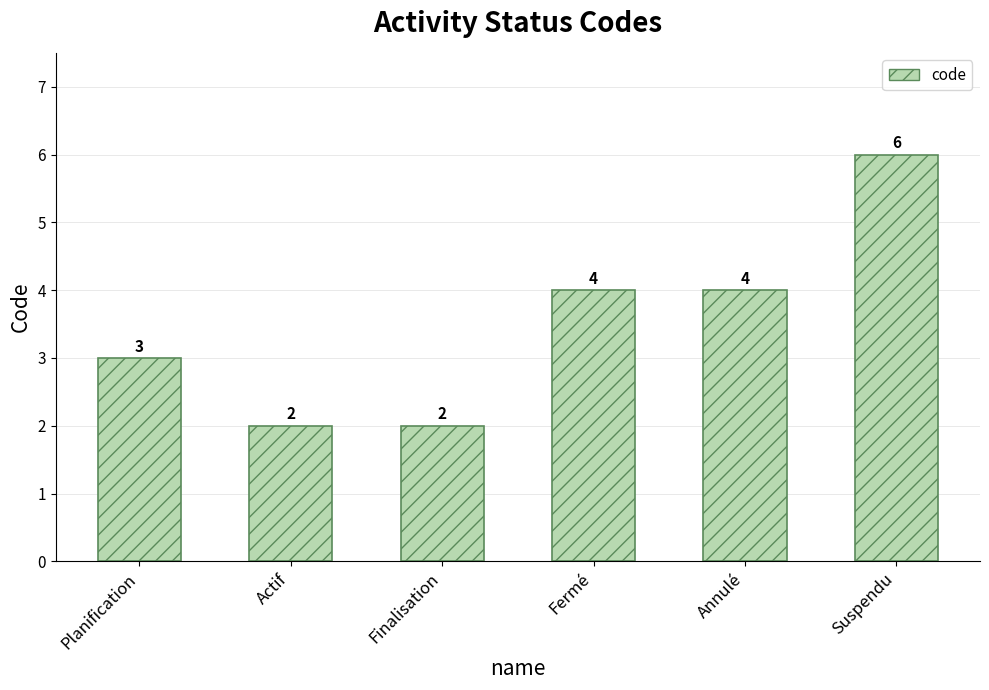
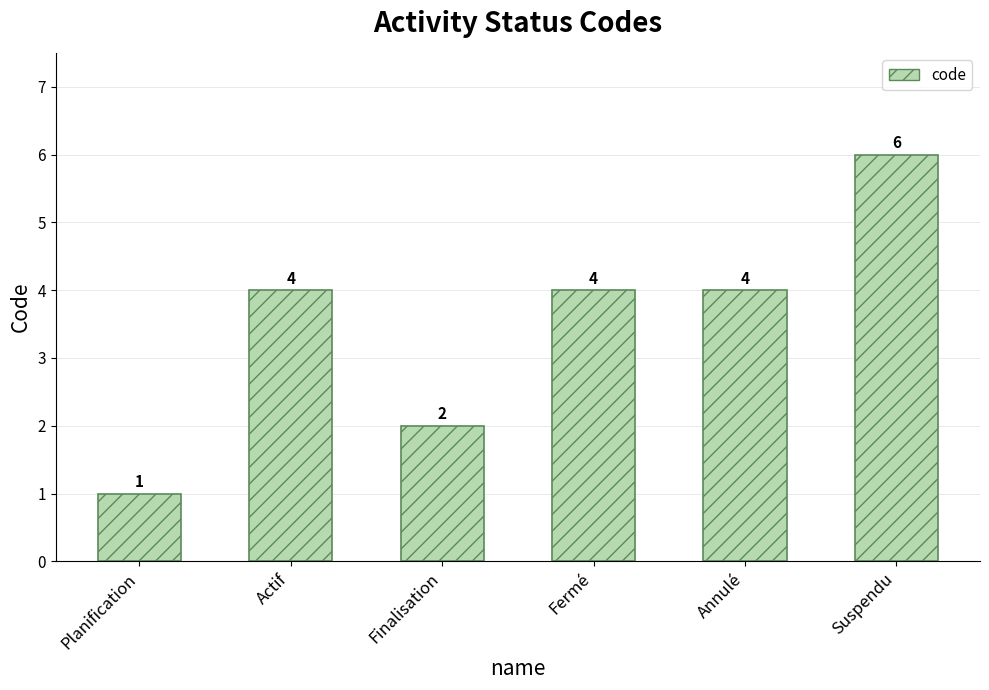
  {
-   "Planification": 3,
-   "Actif": 2,
+   "Planification": 1,
+   "Actif": 4,
    "Finalisation": 2,
    "Fermé": 4,
    "Annulé": 4,
    "Suspendu": 6
  }
